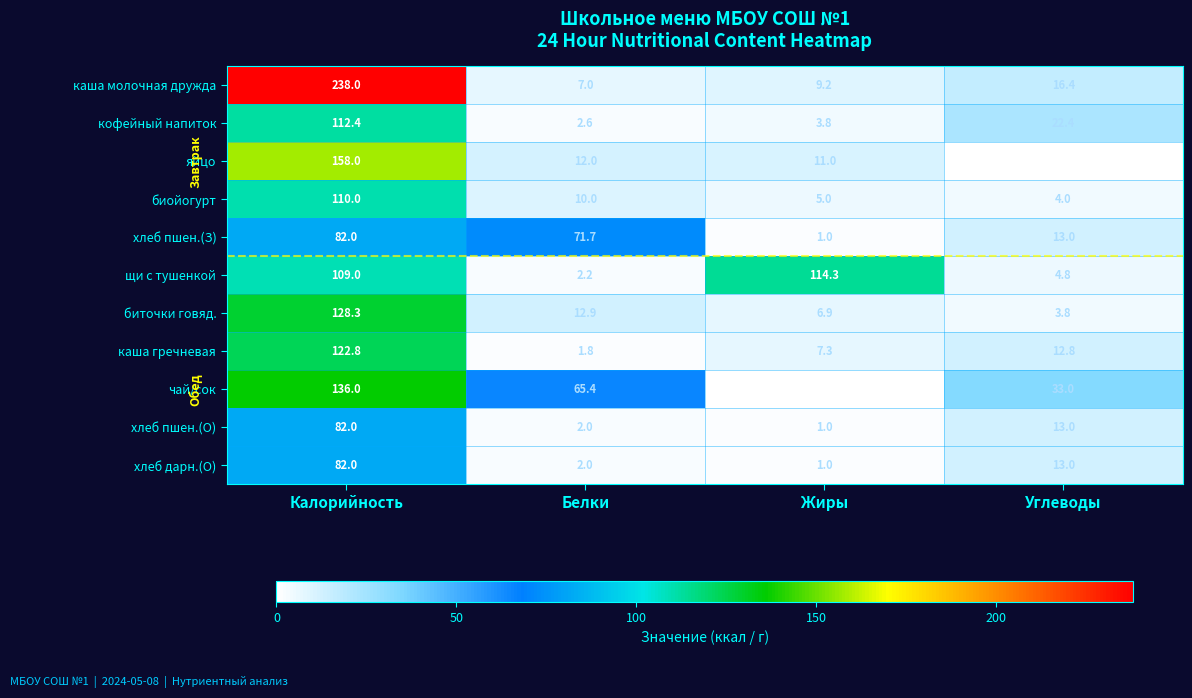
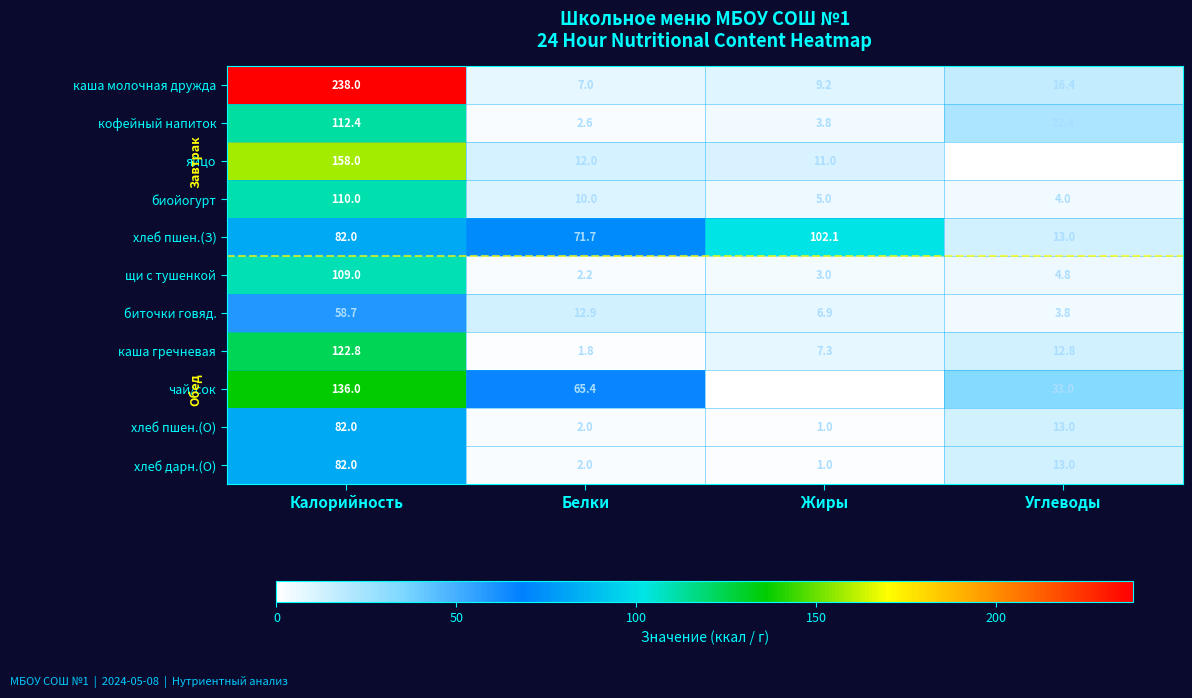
  {
    "каша молочная дружда": {
      "Калорийность": 238.0,
      "Белки": 7.0,
      "Жиры": 9.2
    },
    "кофейный напиток": {
      "Калорийность": 112.4,
      "Белки": 2.6,
      "Жиры": 3.8
    },
    "яйцо": {
      "Калорийность": 158.0
    },
    "биойогурт": {
      "Калорийность": 110.0,
      "Белки": 10.0,
      "Жиры": 5.0,
      "Углеводы": 4.0
    },
    "хлеб пшен.(З)": {
      "Калорийность": 82.0,
      "Белки": 71.7,
-     "Жиры": 1.0
+     "Жиры": 102.1
    },
    "щи с тушенкой": {
      "Калорийность": 109.0,
      "Белки": 2.2,
-     "Жиры": 114.3,
+     "Жиры": 3.0,
      "Углеводы": 4.8
    },
    "биточки говяд.": {
-     "Калорийность": 128.3,
+     "Калорийность": 58.7,
      "Жиры": 6.9,
      "Углеводы": 3.8
    },
    "каша гречневая": {
      "Калорийность": 122.8,
      "Белки": 1.8,
      "Жиры": 7.3
    },
    "чай/сок": {
      "Калорийность": 136.0,
      "Белки": 65.4
    },
    "хлеб пшен.(О)": {
      "Калорийность": 82.0,
      "Белки": 2.0,
      "Жиры": 1.0
    },
    "хлеб дарн.(О)": {
      "Калорийность": 82.0,
      "Белки": 2.0,
      "Жиры": 1.0
    }
  }
